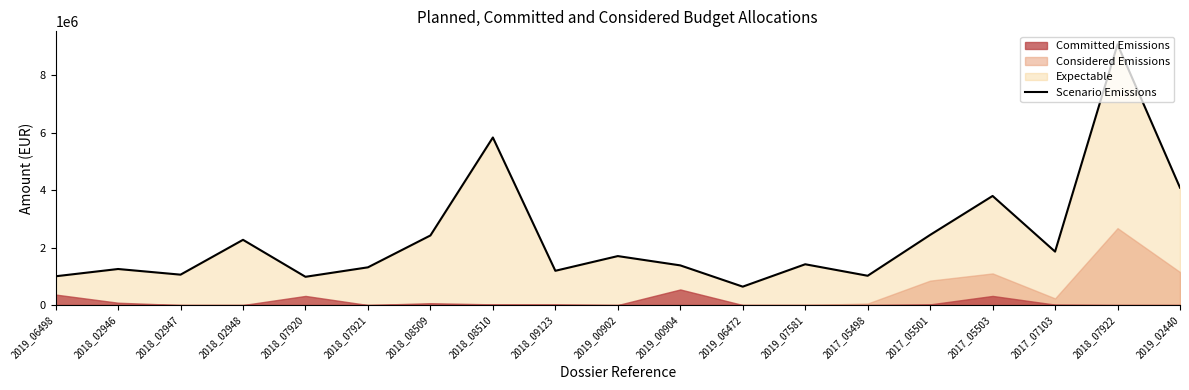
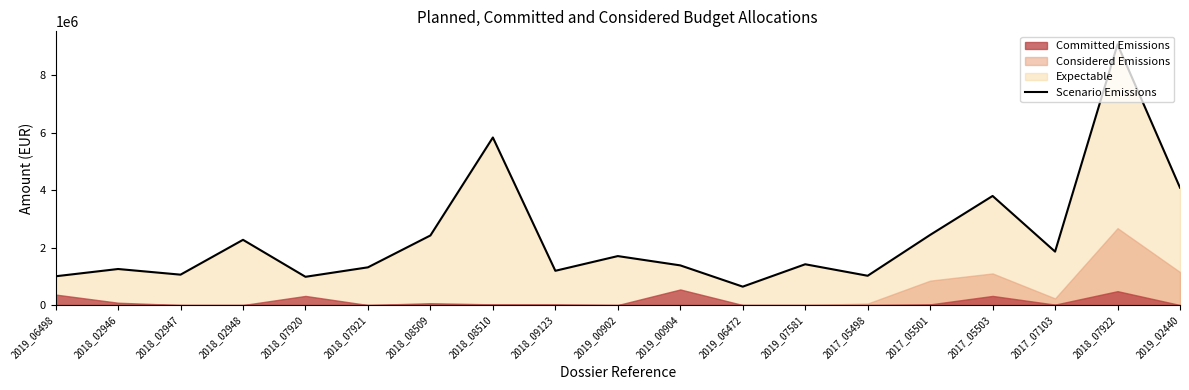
  {
    "Committed Emissions": {
      "2019_06498": 400000,
      "2018_07920": 300000,
      "2019_00904": 500000,
      "2017_05503": 300000,
-     "2018_07922": 0,
+     "2018_07922": 500000,
      "2019_02440": 0
    }
  }
